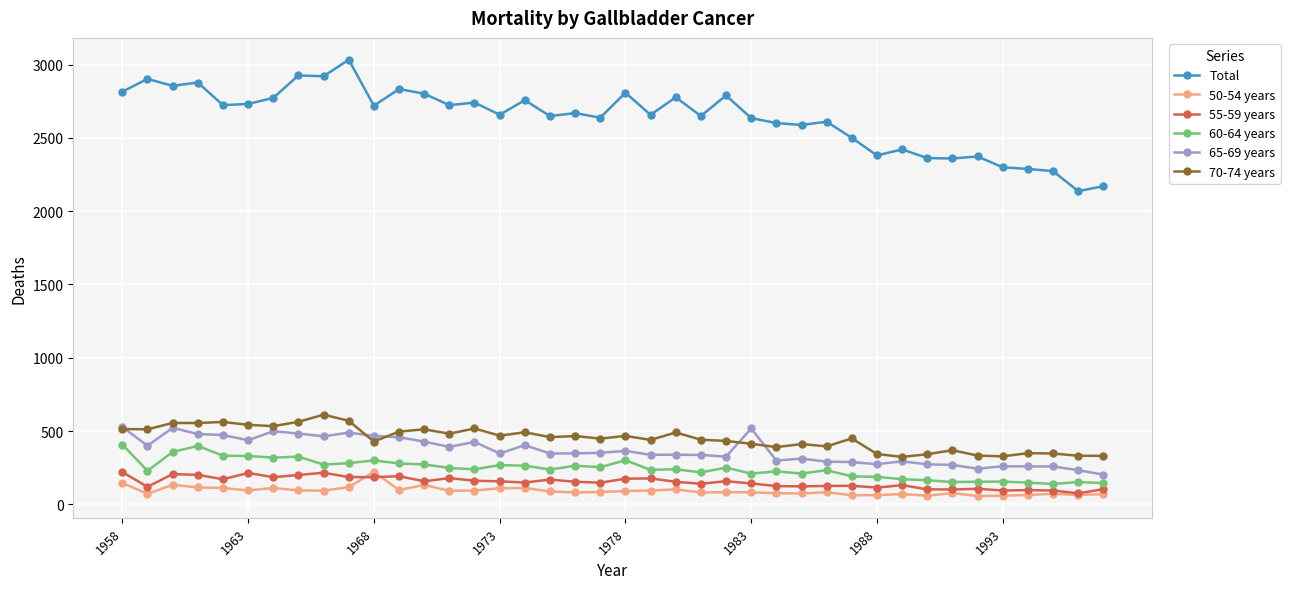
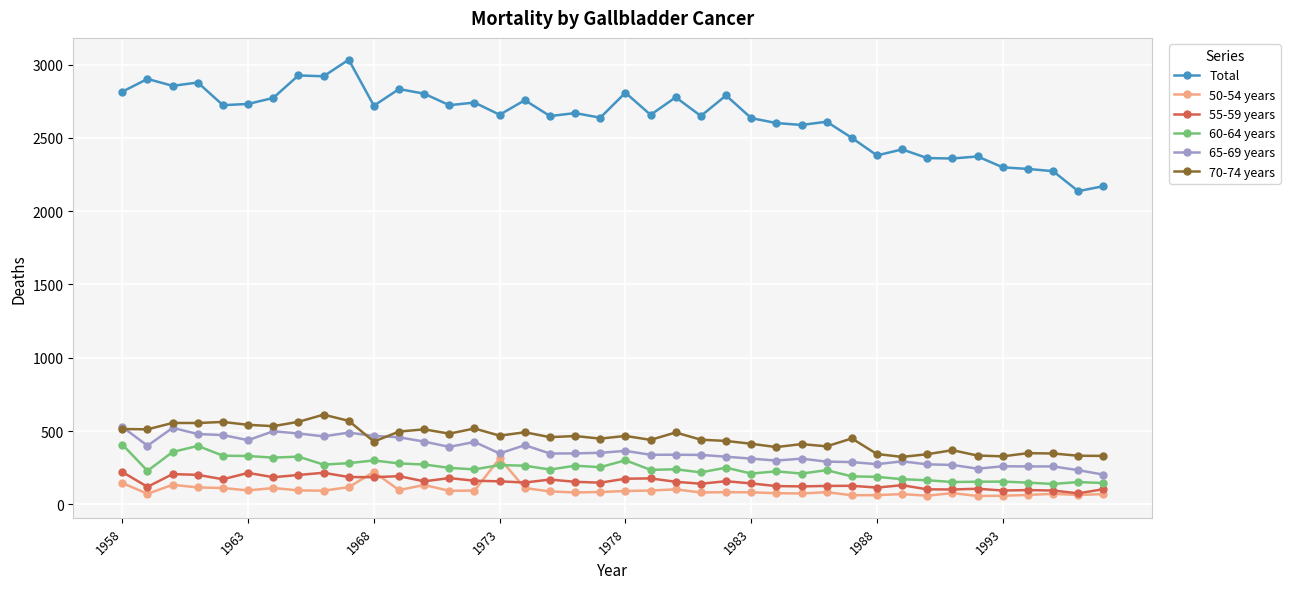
  {
    "Total": {
      "1958": 2810,
      "1963": 2730,
      "1968": 2720,
      "1973": 2660,
      "1978": 2810,
      "1983": 2630,
      "1988": 2380,
      "1993": 2300
    },
    "50-54 years": {
      "1958": 150,
      "1963": 100,
      "1968": 220,
-     "1973": 110,
+     "1973": 310,
      "1978": 90,
      "1983": 80,
      "1988": 60,
      "1993": 60
    },
    "55-59 years": {
      "1958": 220,
      "1963": 210,
      "1968": 190,
      "1973": 160,
      "1978": 180,
      "1983": 140,
      "1988": 110,
      "1993": 90
    },
    "60-64 years": {
      "1958": 410,
      "1963": 330,
      "1968": 300,
      "1973": 270,
      "1978": 300,
      "1983": 210,
      "1988": 190,
      "1993": 160
    },
    "65-69 years": {
      "1963": 440,
      "1968": 470,
      "1973": 350,
      "1978": 360,
-     "1983": 520,
+     "1983": 310,
      "1988": 270,
      "1993": 260
    },
    "70-74 years": {
      "1963": 540,
      "1968": 430,
      "1973": 470,
      "1978": 470,
      "1983": 410,
      "1988": 340,
      "1993": 330
    }
  }
